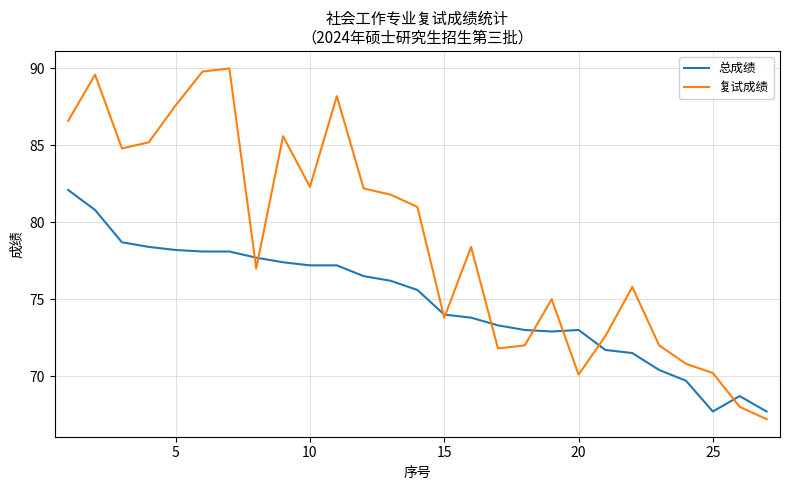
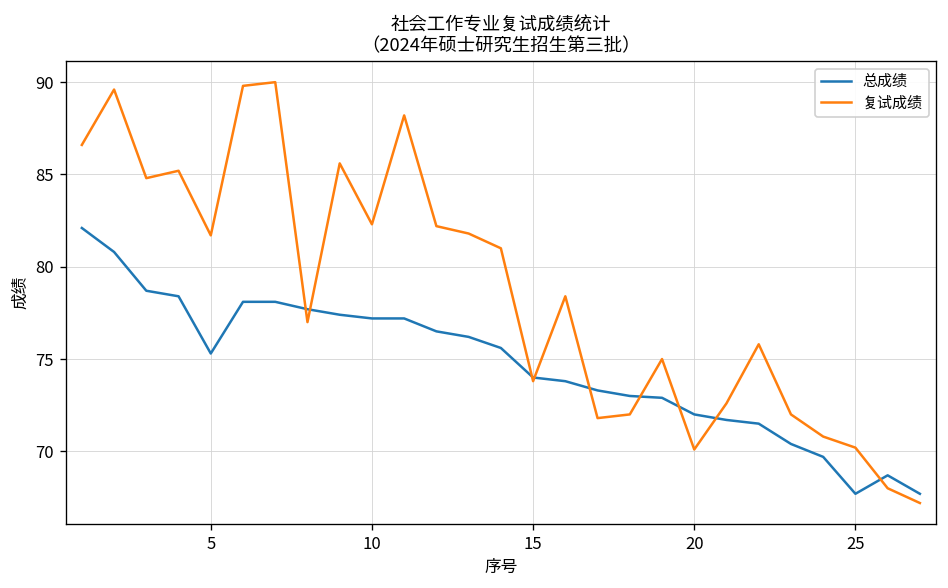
  {
    "总成绩": {
-     "5": 78.2,
+     "5": 75.3,
      "10": 77.2,
      "15": 74.0,
-     "20": 73,
+     "20": 72,
      "25": 67.7
    },
    "复试成绩": {
-     "5": 87.6,
+     "5": 81.7,
      "10": 82.3,
      "15": 73.8,
      "20": 70.1,
      "25": 70.2
    }
  }
